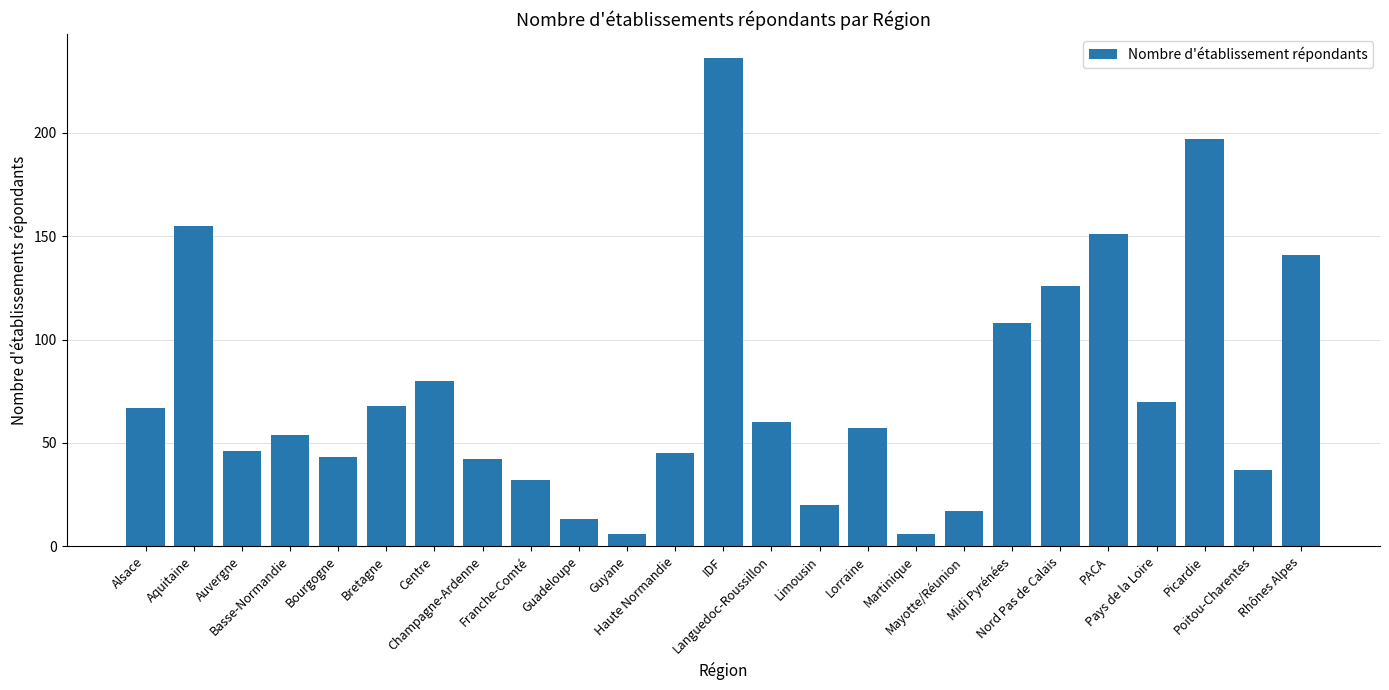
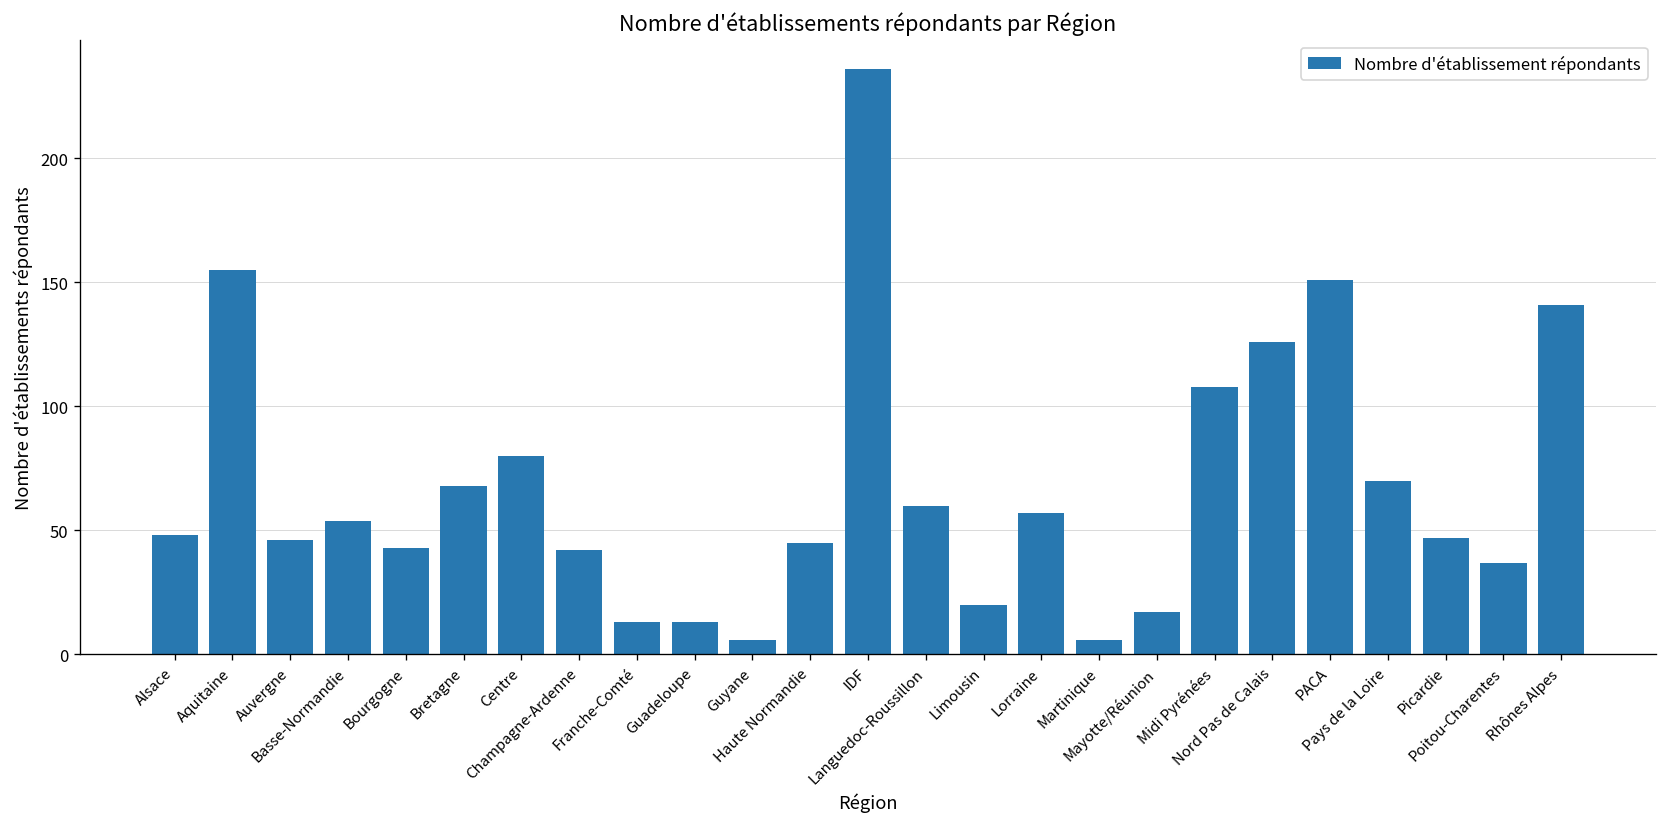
  {
-   "Alsace": 67,
+   "Alsace": 48,
    "Aquitaine": 155,
    "Auvergne": 46,
    "Basse-Normandie": 54,
    "Bourgogne": 43,
    "Bretagne": 68,
    "Centre": 80,
    "Champagne-Ardenne": 42,
-   "Franche-Comté": 32,
+   "Franche-Comté": 13,
    "Guadeloupe": 13,
    "Guyane": 6,
    "Haute Normandie": 45,
    "IDF": 236,
    "Languedoc-Roussillon": 60,
    "Limousin": 20,
    "Lorraine": 57,
    "Martinique": 6,
    "Mayotte/Réunion": 17,
    "Midi Pyrénées": 108,
    "Nord Pas de Calais": 126,
    "PACA": 151,
    "Pays de la Loire": 70,
-   "Picardie": 197,
+   "Picardie": 47,
    "Poitou-Charentes": 37,
    "Rhônes Alpes": 141
  }
